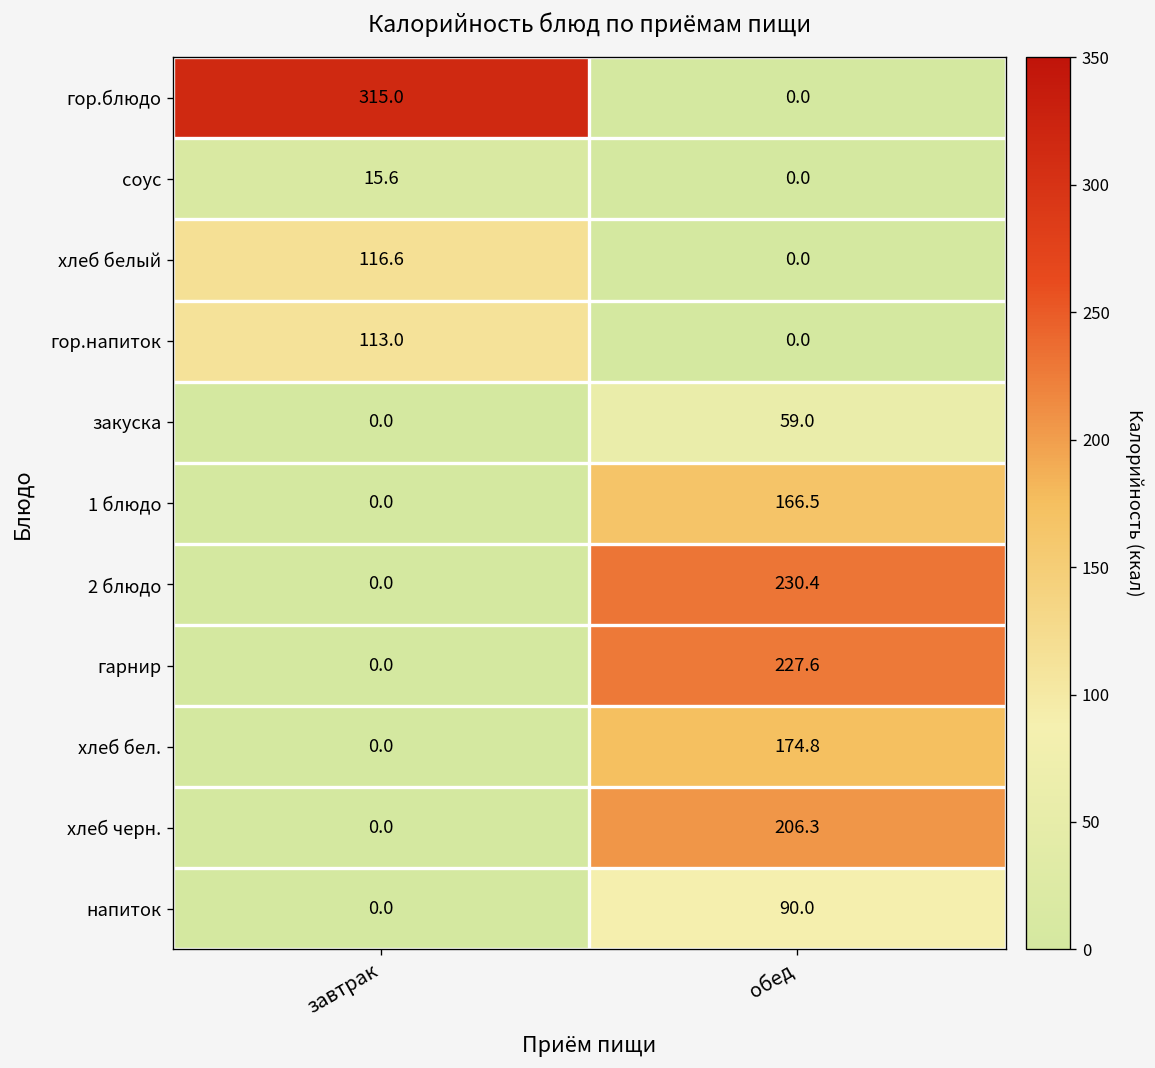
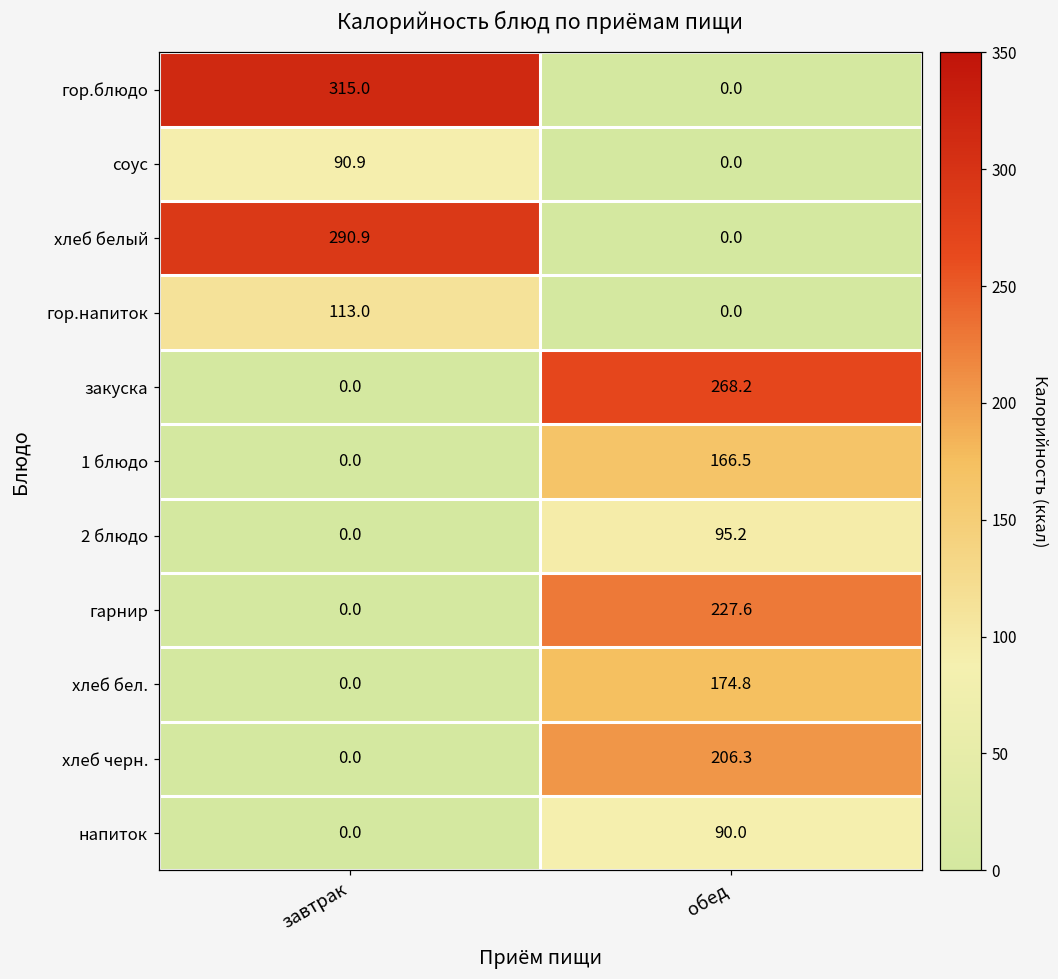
  {
    "гор.блюдо": {
      "завтрак": 315.0,
      "обед": 0.0
    },
    "соус": {
-     "завтрак": 15.6,
+     "завтрак": 90.9,
      "обед": 0.0
    },
    "хлеб белый": {
-     "завтрак": 116.6,
+     "завтрак": 290.9,
      "обед": 0.0
    },
    "гор.напиток": {
      "завтрак": 113.0,
      "обед": 0.0
    },
    "закуска": {
      "завтрак": 0.0,
-     "обед": 59.0
+     "обед": 268.2
    },
    "1 блюдо": {
      "завтрак": 0.0,
      "обед": 166.5
    },
    "2 блюдо": {
      "завтрак": 0.0,
-     "обед": 230.4
+     "обед": 95.2
    },
    "гарнир": {
      "завтрак": 0.0,
      "обед": 227.6
    },
    "хлеб бел.": {
      "завтрак": 0.0,
      "обед": 174.8
    },
    "хлеб черн.": {
      "завтрак": 0.0,
      "обед": 206.3
    },
    "напиток": {
      "завтрак": 0.0,
      "обед": 90.0
    }
  }
